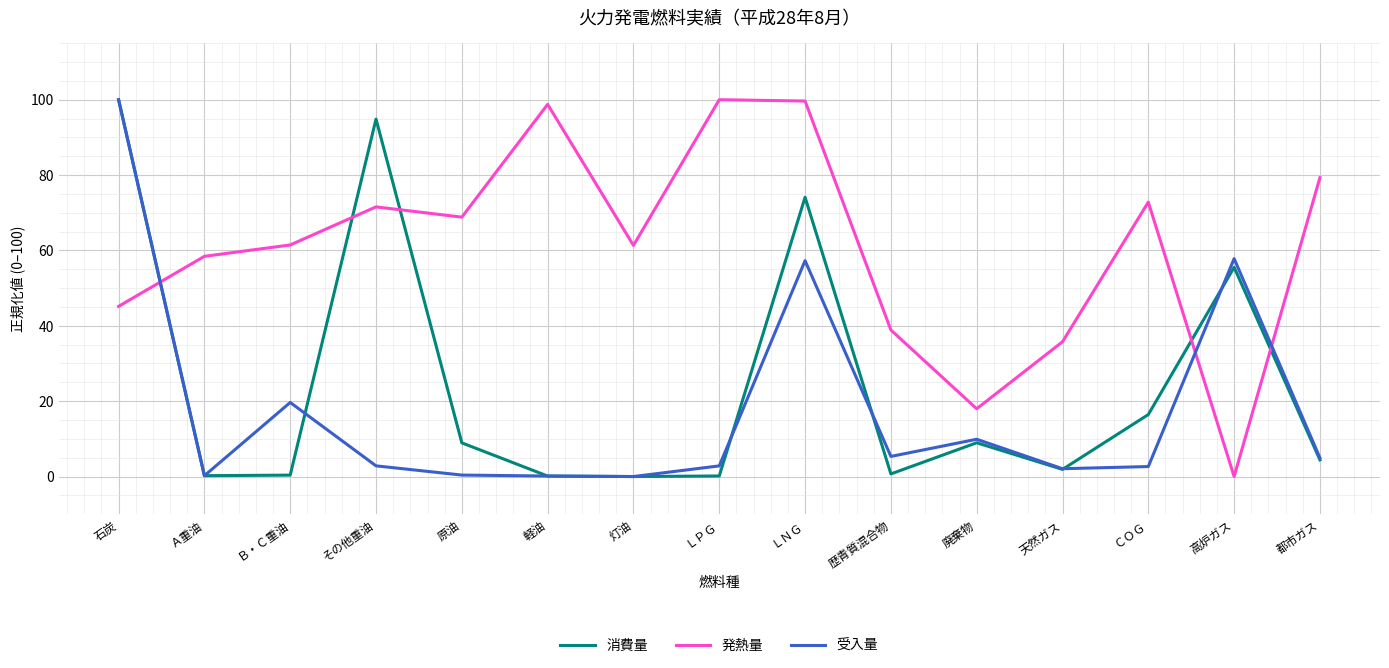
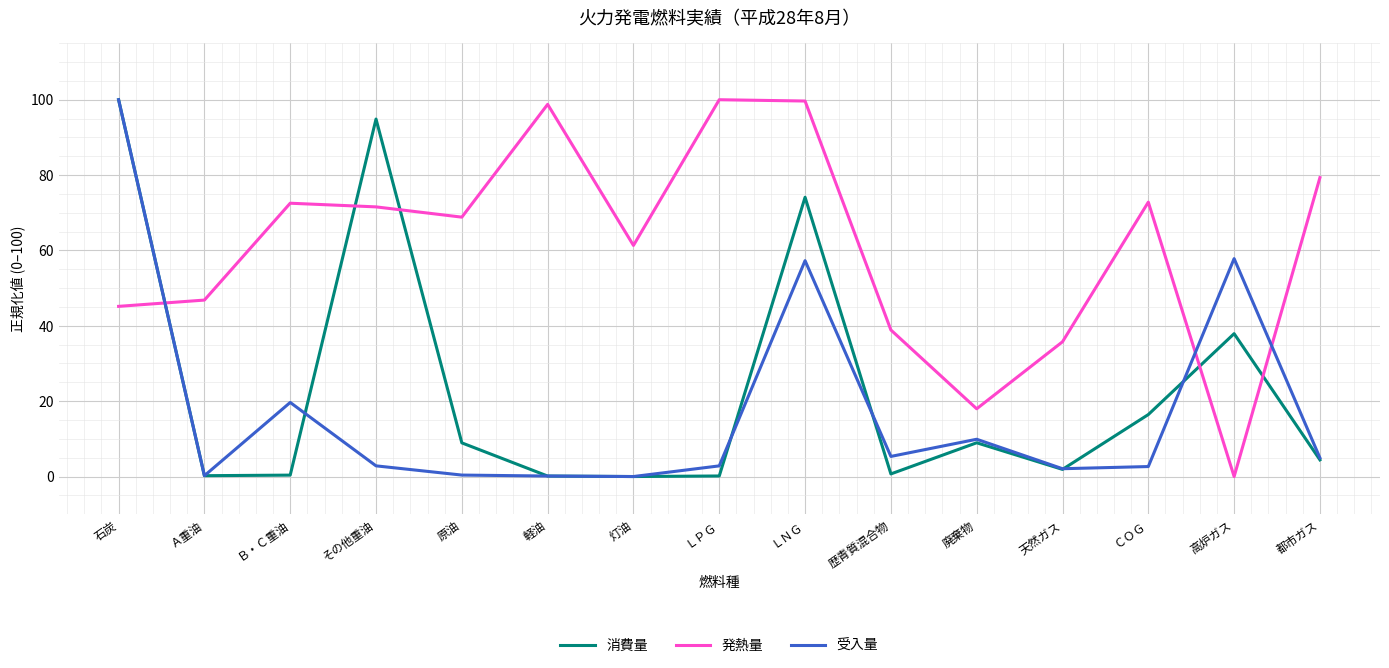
  {
    "消費量": {
      "Ｂ・Ｃ重油": 0,
      "その他重油": 95,
      "原油": 9,
      "ＬＰＧ": 0,
      "ＬＮＧ": 74,
      "歴青質混合物": 1,
      "廃棄物": 9,
      "ＣＯＧ": 16,
-     "高炉ガス": 56
+     "高炉ガス": 38
    },
    "発熱量": {
      "石炭": 45,
-     "Ａ重油": 58,
-     "Ｂ・Ｃ重油": 61,
+     "Ａ重油": 47,
+     "Ｂ・Ｃ重油": 73,
      "その他重油": 72,
      "原油": 69,
      "軽油": 99,
      "灯油": 61,
      "ＬＰＧ": 100,
      "ＬＮＧ": 100,
      "歴青質混合物": 39,
      "廃棄物": 18,
      "天然ガス": 36,
      "ＣＯＧ": 73,
      "高炉ガス": 0,
      "都市ガス": 79
    },
    "受入量": {
      "Ｂ・Ｃ重油": 20,
      "その他重油": 3,
      "原油": 0,
      "ＬＰＧ": 3,
      "ＬＮＧ": 57,
      "歴青質混合物": 5,
      "廃棄物": 10,
      "ＣＯＧ": 3,
      "高炉ガス": 58
    }
  }
